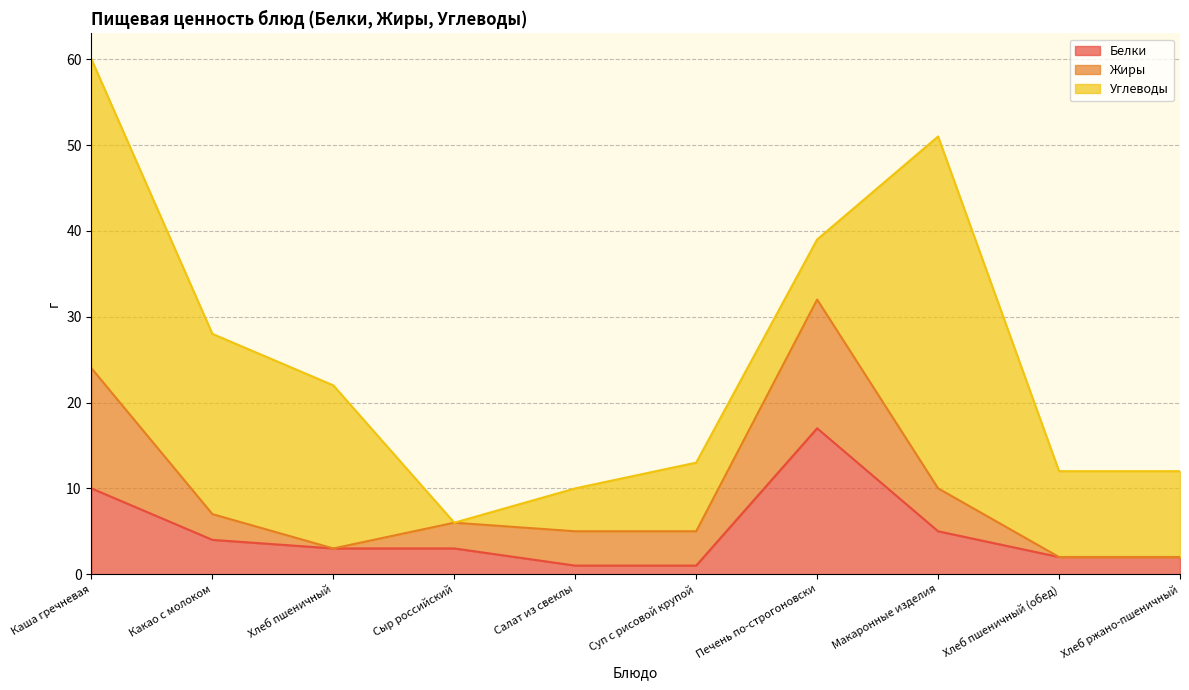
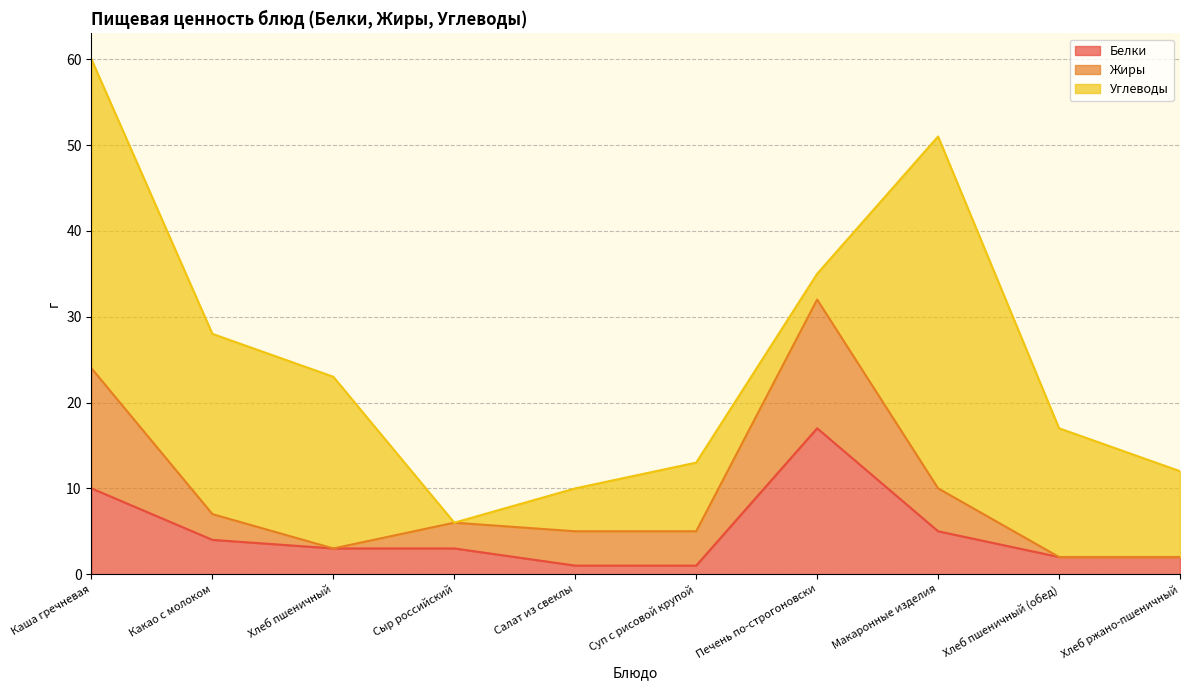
  {
    "Углеводы": {
      "Каша гречневая": 36,
      "Какао с молоком": 21,
-     "Хлеб пшеничный": 19,
+     "Хлеб пшеничный": 20,
      "Салат из свеклы": 5,
      "Суп с рисовой крупой": 8,
-     "Печень по-строгоновски": 7,
+     "Печень по-строгоновски": 3,
      "Макаронные изделия": 41,
-     "Хлеб пшеничный (обед)": 10,
+     "Хлеб пшеничный (обед)": 15,
      "Хлеб ржано-пшеничный": 10
    }
  }
